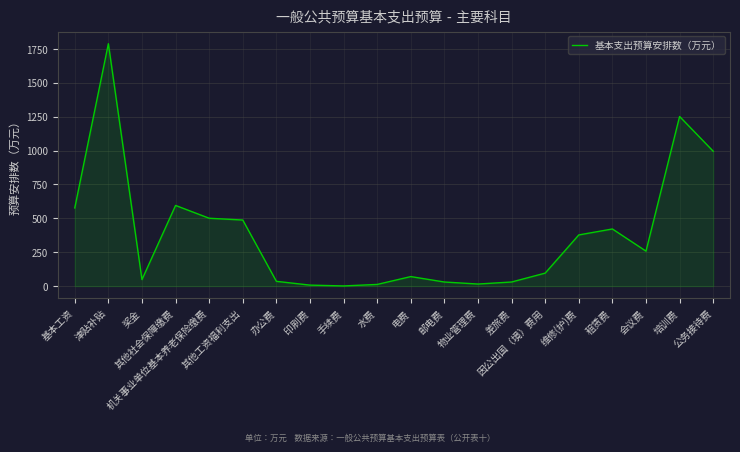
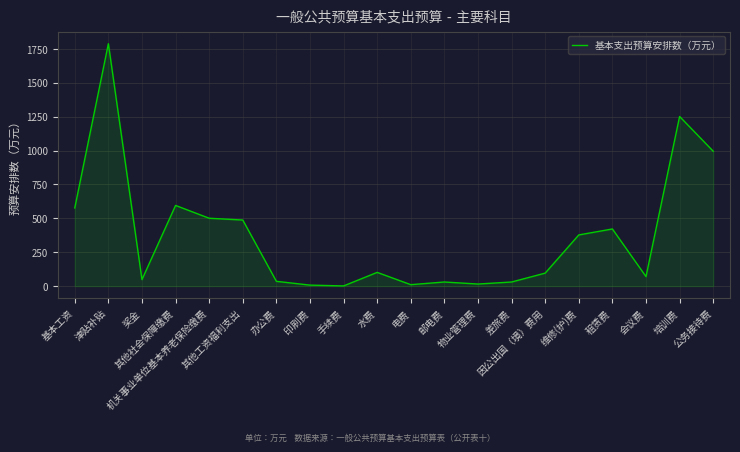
  {
    "基本工资": 580,
    "津贴补贴": 1790,
    "奖金": 50,
    "其他社会保障缴费": 600,
    "机关事业单位基本养老保险缴费": 500,
    "其他工资福利支出": 490,
    "办公费": 40,
    "印刷费": 10,
    "手续费": 0,
-   "水费": 10,
-   "电费": 70,
+   "水费": 100,
+   "电费": 10,
    "邮电费": 30,
    "物业管理费": 20,
    "差旅费": 30,
    "因公出国（境）费用": 100,
    "维修(护)费": 380,
    "租赁费": 420,
-   "会议费": 260,
+   "会议费": 70,
    "培训费": 1250,
    "公务接待费": 1000
  }
